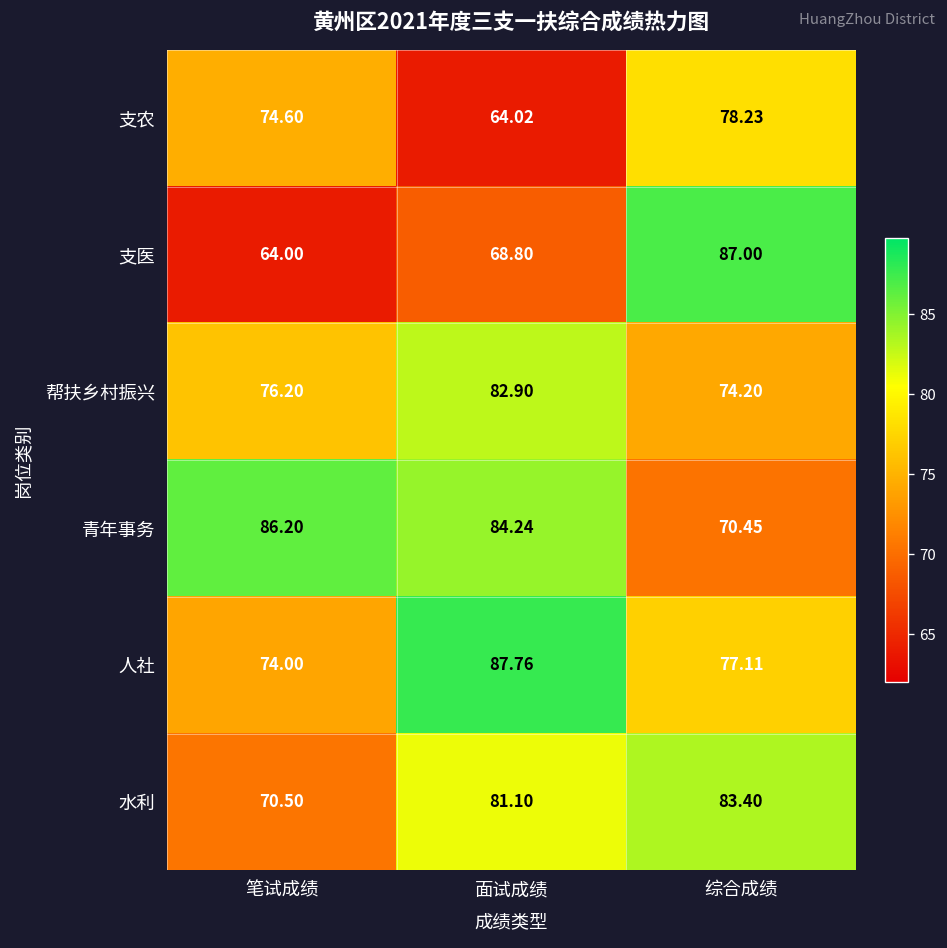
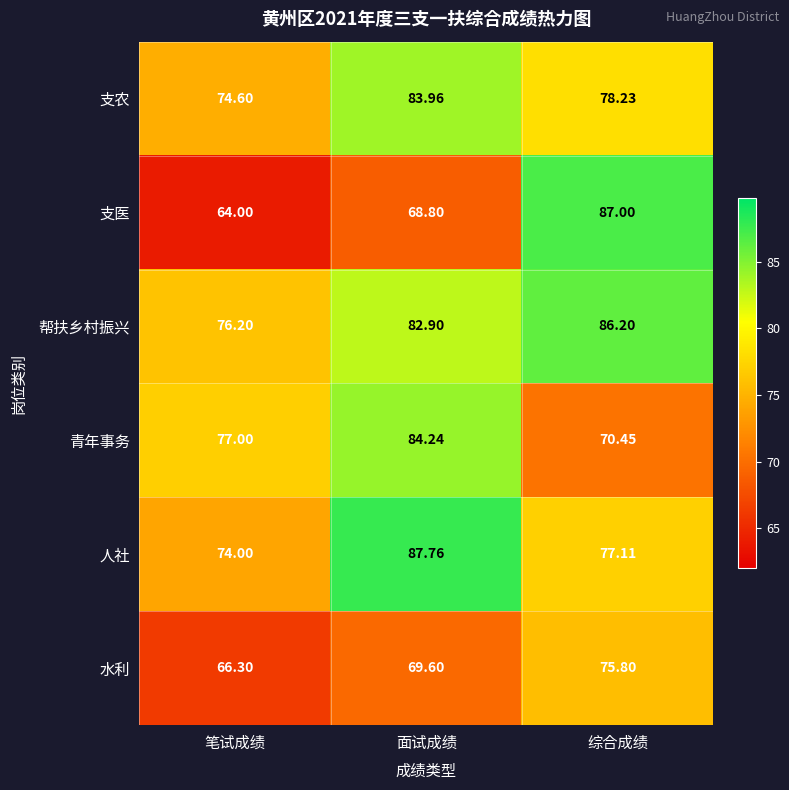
  {
    "支农": {
      "笔试成绩": 74.60,
-     "面试成绩": 64.02,
+     "面试成绩": 83.96,
      "综合成绩": 78.23
    },
    "支医": {
      "笔试成绩": 64.00,
      "面试成绩": 68.80,
      "综合成绩": 87.00
    },
    "帮扶乡村振兴": {
      "笔试成绩": 76.20,
      "面试成绩": 82.90,
-     "综合成绩": 74.20
+     "综合成绩": 86.20
    },
    "青年事务": {
-     "笔试成绩": 86.20,
+     "笔试成绩": 77.00,
      "面试成绩": 84.24,
      "综合成绩": 70.45
    },
    "人社": {
      "笔试成绩": 74.00,
      "面试成绩": 87.76,
      "综合成绩": 77.11
    },
    "水利": {
-     "笔试成绩": 70.50,
-     "面试成绩": 81.10,
-     "综合成绩": 83.40
+     "笔试成绩": 66.30,
+     "面试成绩": 69.60,
+     "综合成绩": 75.80
    }
  }
